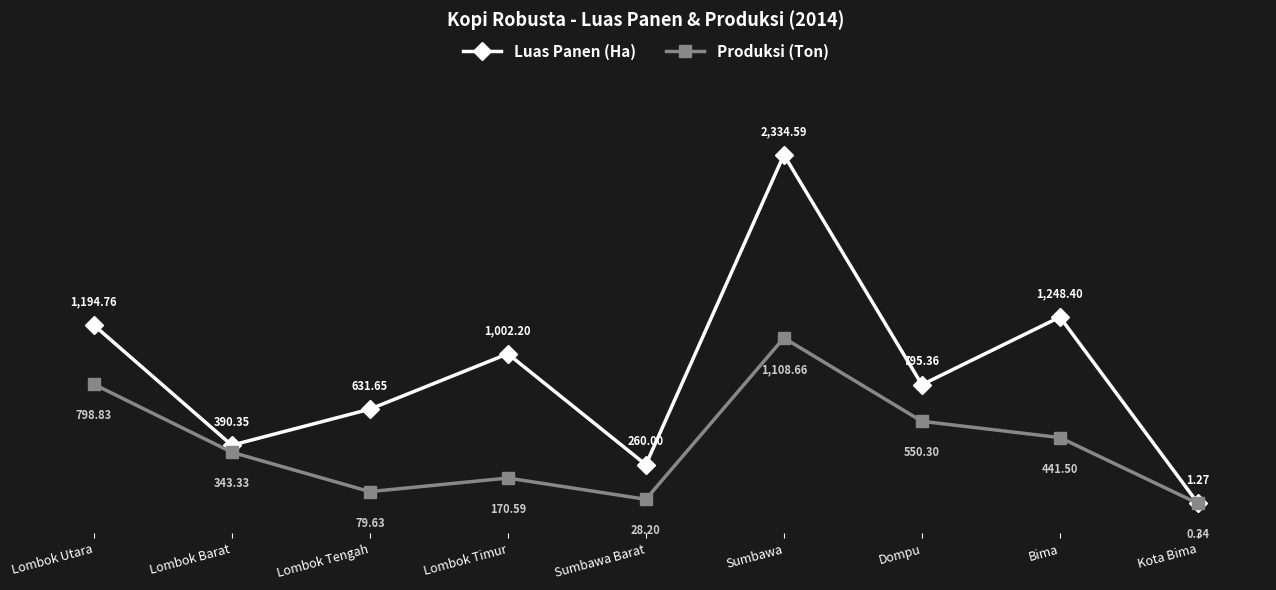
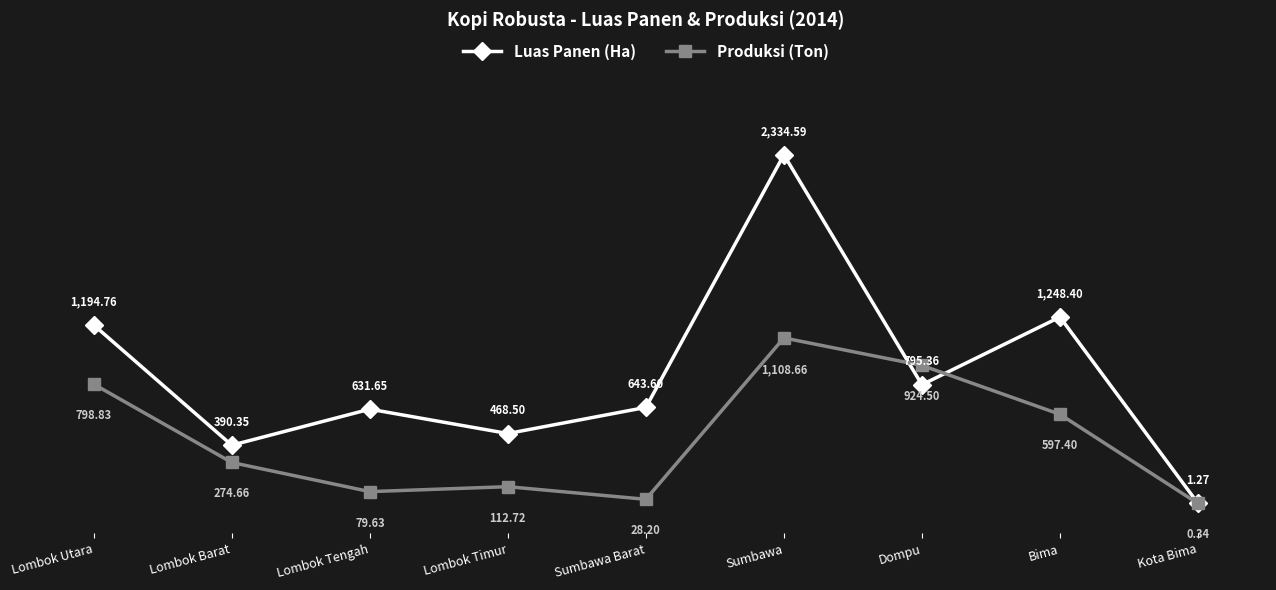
  {
    "Luas Panen (Ha)": {
      "Lombok Utara": "1,194.76",
      "Lombok Barat": "390.35",
      "Lombok Tengah": "631.65",
-     "Lombok Timur": "1,002.20",
-     "Sumbawa Barat": "260.00",
+     "Lombok Timur": "468.50",
+     "Sumbawa Barat": "643.60",
      "Sumbawa": "2,334.59",
      "Dompu": "795.36",
      "Bima": "1,248.40"
    },
    "Produksi (Ton)": {
      "Lombok Utara": "798.83",
-     "Lombok Barat": "343.33",
+     "Lombok Barat": "274.66",
      "Lombok Tengah": "79.63",
-     "Lombok Timur": "170.59",
+     "Lombok Timur": "112.72",
      "Sumbawa Barat": "28.20",
      "Sumbawa": "1,108.66",
-     "Dompu": "550.30",
-     "Bima": "441.50"
+     "Dompu": "924.50",
+     "Bima": "597.40"
    }
  }
